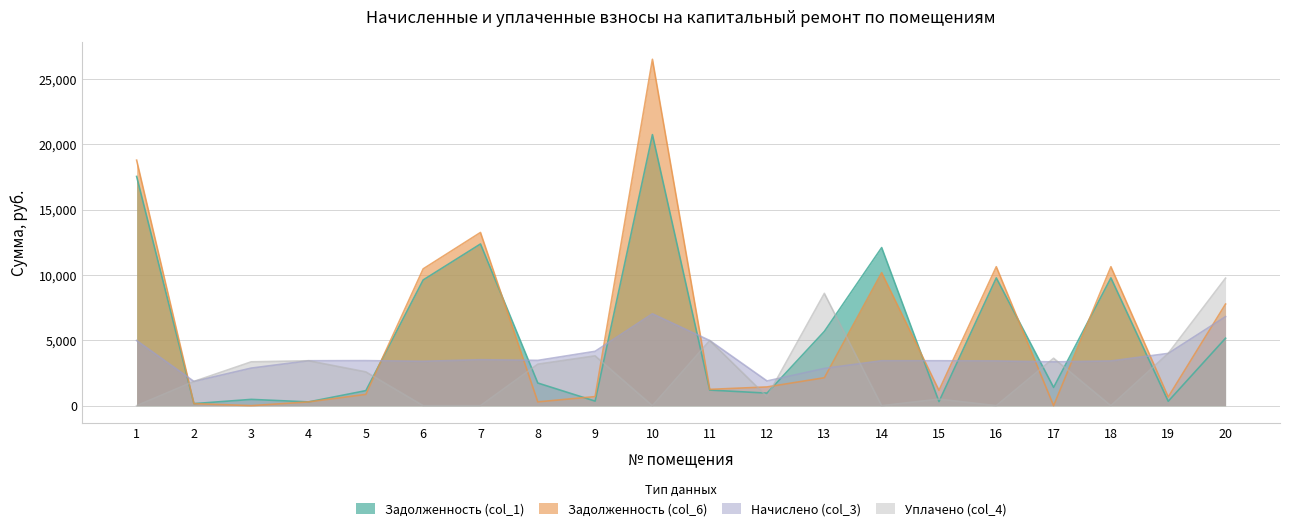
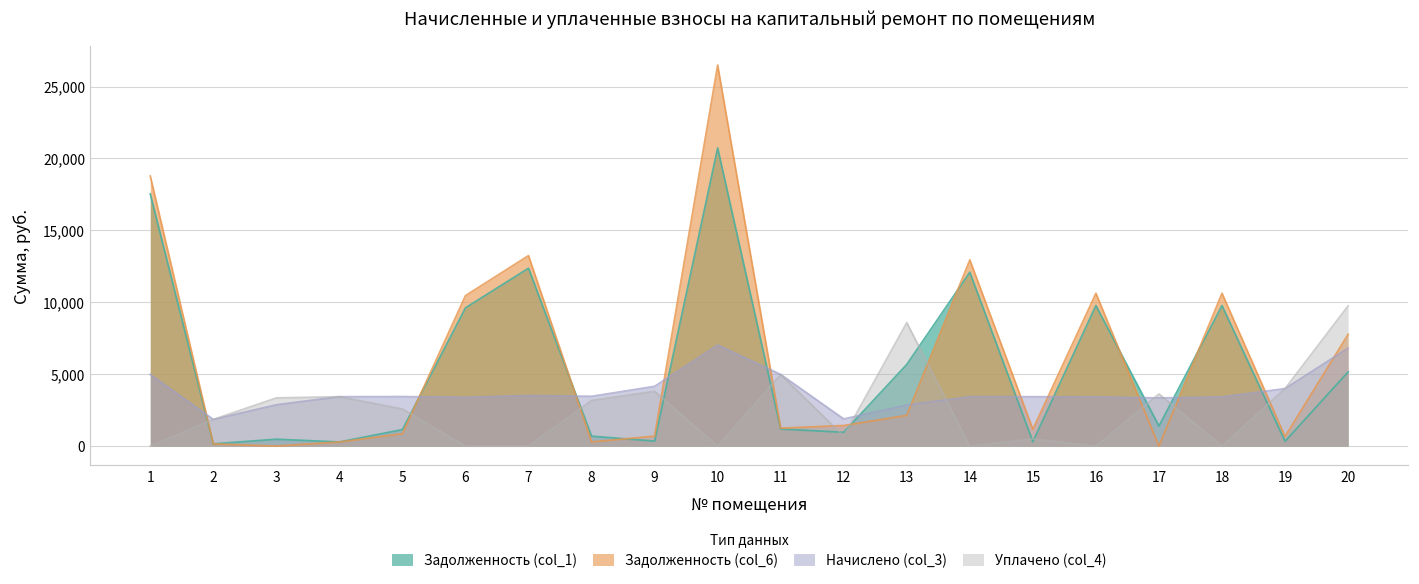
  {
    "Задолженность (col_1)": {
      "1": "17,500",
      "3": "500",
      "5": "1,100",
      "6": "9,600",
      "7": "12,400",
-     "8": "1,700",
+     "8": "700",
      "9": "300",
      "10": "20,700",
      "12": "1,000",
      "13": "5,700",
      "14": "12,100",
      "16": "9,800",
      "17": "1,400",
      "18": "9,800",
      "19": "300",
      "20": "5,200"
    },
    "Задолженность (col_6)": {
      "1": "18,800",
      "3": "0",
      "5": "900",
      "6": "10,500",
      "7": "13,200",
      "8": "300",
      "9": "700",
      "10": "26,500",
      "12": "1,400",
      "13": "2,100",
-     "14": "10,200",
+     "14": "12,900",
      "15": "1,200",
      "16": "10,600",
      "17": "0",
      "18": "10,600",
      "19": "700",
      "20": "7,800"
    }
  }
